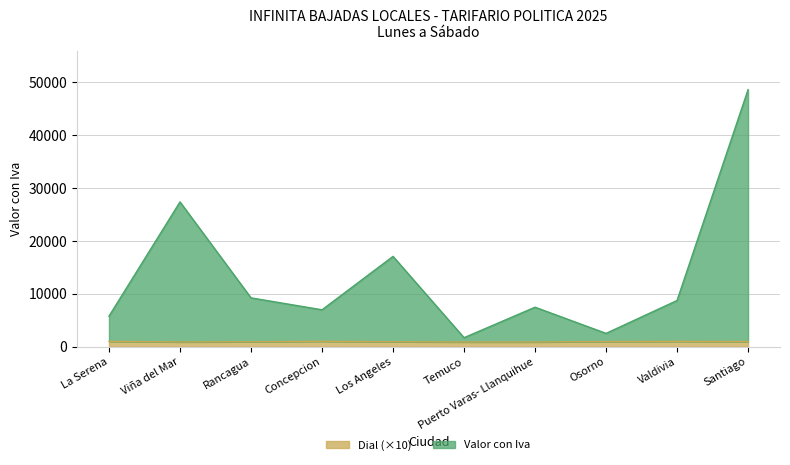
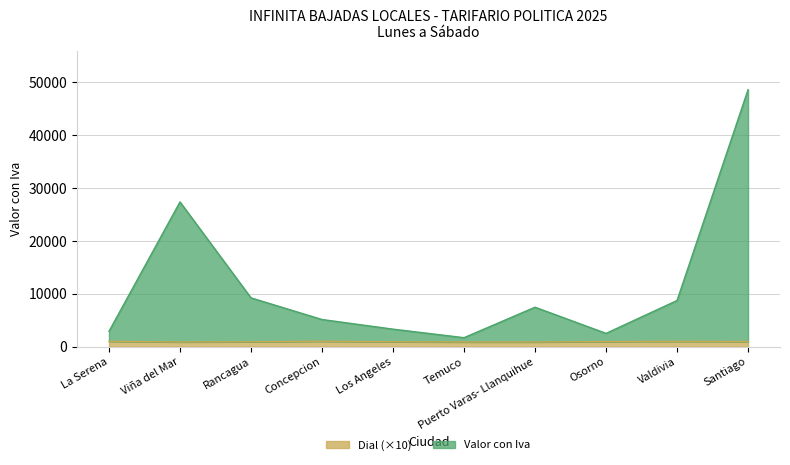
  {
    "Dial (×10)": {
      "La Serena": 1000,
      "Viña del Mar": 1000,
      "Rancagua": 1000,
      "Concepcion": 1000,
      "Los Angeles": 1000,
      "Temuco": 1000,
      "Puerto Varas- Llanquihue": 1000,
      "Osorno": 1000,
      "Valdivia": 1000,
      "Santiago": 1000
    },
    "Valor con Iva": {
-     "La Serena": 5000,
+     "La Serena": 2000,
      "Viña del Mar": 26000,
      "Rancagua": 8000,
-     "Concepcion": 6000,
-     "Los Angeles": 16000,
+     "Concepcion": 4000,
+     "Los Angeles": 2000,
      "Temuco": 1000,
      "Puerto Varas- Llanquihue": 7000,
      "Osorno": 2000,
      "Valdivia": 8000,
      "Santiago": 48000
    }
  }
